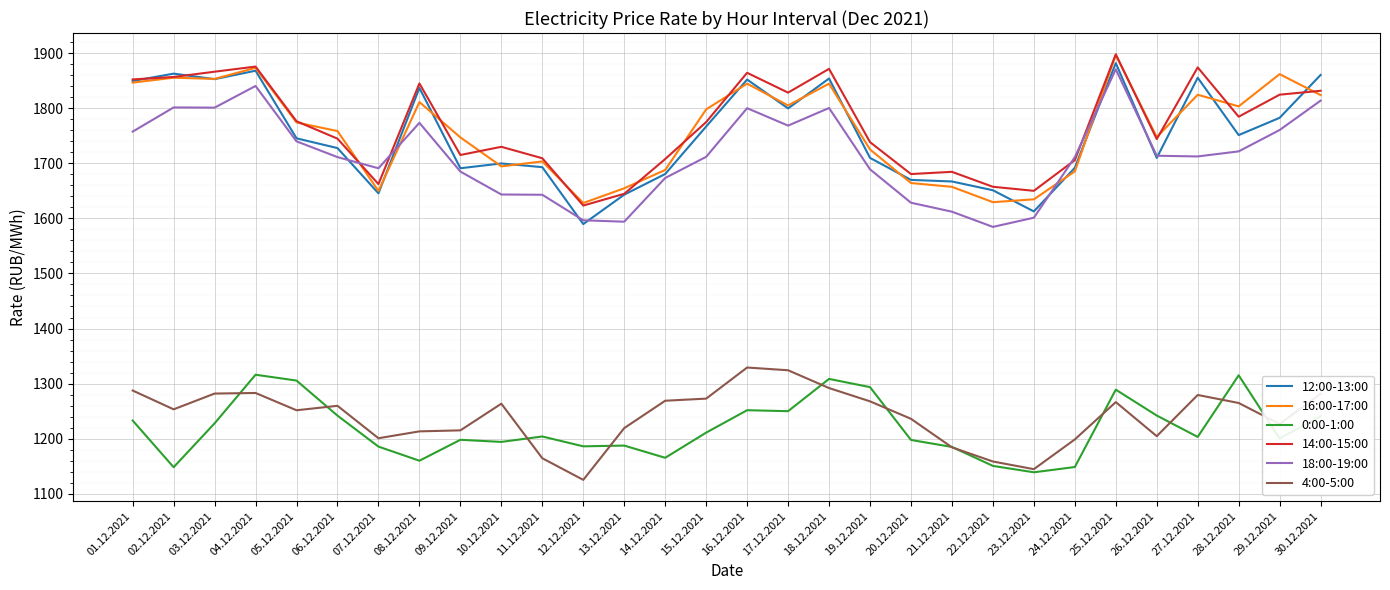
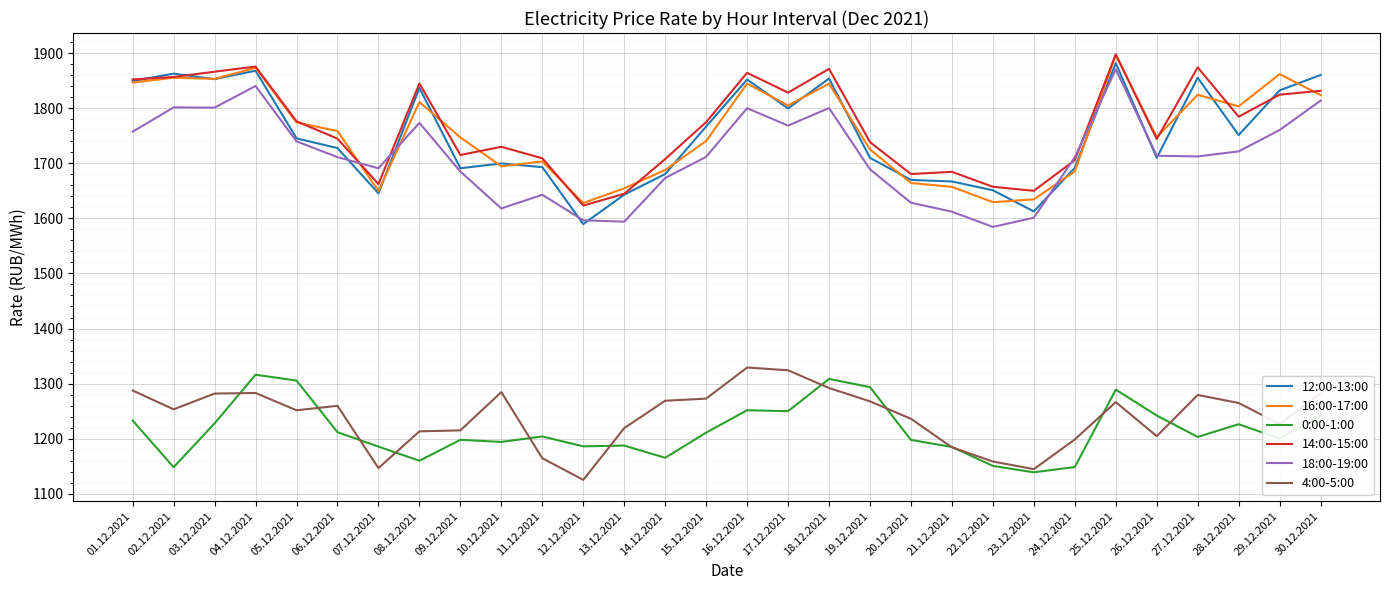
  {
    "12:00-13:00": {
      "02.12.2021": 1860,
      "04.12.2021": 1870,
      "05.12.2021": 1750,
      "06.12.2021": 1730,
      "08.12.2021": 1840,
      "09.12.2021": 1690,
      "10.12.2021": 1700,
      "11.12.2021": 1690,
      "12.12.2021": 1590,
      "14.12.2021": 1680,
      "15.12.2021": 1770,
      "16.12.2021": 1850,
      "17.12.2021": 1800,
      "18.12.2021": 1850,
      "19.12.2021": 1710,
      "20.12.2021": 1670,
      "21.12.2021": 1670,
      "22.12.2021": 1650,
      "23.12.2021": 1610,
      "24.12.2021": 1690,
      "25.12.2021": 1880,
      "27.12.2021": 1860,
      "28.12.2021": 1750,
-     "29.12.2021": 1780,
+     "29.12.2021": 1830,
      "30.12.2021": 1860
    },
    "16:00-17:00": {
      "06.12.2021": 1760,
      "08.12.2021": 1810,
      "09.12.2021": 1750,
      "10.12.2021": 1690,
      "11.12.2021": 1700,
      "13.12.2021": 1650,
      "14.12.2021": 1690,
-     "15.12.2021": 1800,
+     "15.12.2021": 1740,
      "16.12.2021": 1840,
      "17.12.2021": 1810,
      "18.12.2021": 1840,
      "19.12.2021": 1730,
      "20.12.2021": 1660,
      "21.12.2021": 1660,
      "22.12.2021": 1630,
      "23.12.2021": 1630,
      "24.12.2021": 1690,
      "27.12.2021": 1820,
      "28.12.2021": 1800,
      "29.12.2021": 1860,
      "30.12.2021": 1820
    },
    "0:00-1:00": {
      "01.12.2021": 1230,
      "02.12.2021": 1150,
      "03.12.2021": 1230,
      "04.12.2021": 1320,
      "05.12.2021": 1310,
-     "06.12.2021": 1240,
+     "06.12.2021": 1210,
      "07.12.2021": 1190,
      "08.12.2021": 1160,
      "09.12.2021": 1200,
      "10.12.2021": 1190,
      "11.12.2021": 1200,
      "12.12.2021": 1190,
      "13.12.2021": 1190,
      "14.12.2021": 1170,
      "15.12.2021": 1210,
      "16.12.2021": 1250,
      "17.12.2021": 1250,
      "18.12.2021": 1310,
      "19.12.2021": 1290,
      "20.12.2021": 1200,
      "22.12.2021": 1150,
      "23.12.2021": 1140,
      "24.12.2021": 1150,
      "25.12.2021": 1290,
      "26.12.2021": 1240,
      "27.12.2021": 1200,
-     "28.12.2021": 1320
+     "28.12.2021": 1230
    },
    "14:00-15:00": {
      "03.12.2021": 1870,
      "06.12.2021": 1740,
      "07.12.2021": 1660,
      "08.12.2021": 1850,
      "09.12.2021": 1720,
      "10.12.2021": 1730,
      "11.12.2021": 1710,
      "14.12.2021": 1710,
      "15.12.2021": 1770,
      "16.12.2021": 1860,
      "17.12.2021": 1830,
      "18.12.2021": 1870,
      "19.12.2021": 1740,
      "20.12.2021": 1680,
      "21.12.2021": 1680,
      "22.12.2021": 1660,
      "23.12.2021": 1650,
      "24.12.2021": 1710,
      "27.12.2021": 1870,
      "28.12.2021": 1780,
      "29.12.2021": 1820,
      "30.12.2021": 1830
    },
    "18:00-19:00": {
      "01.12.2021": 1760,
      "02.12.2021": 1800,
      "03.12.2021": 1800,
      "04.12.2021": 1840,
      "05.12.2021": 1740,
      "06.12.2021": 1710,
      "07.12.2021": 1690,
      "08.12.2021": 1770,
      "09.12.2021": 1690,
-     "10.12.2021": 1640,
+     "10.12.2021": 1620,
      "11.12.2021": 1640,
      "12.12.2021": 1600,
      "13.12.2021": 1590,
      "14.12.2021": 1670,
      "15.12.2021": 1710,
      "16.12.2021": 1800,
      "17.12.2021": 1770,
      "18.12.2021": 1800,
      "19.12.2021": 1690,
      "20.12.2021": 1630,
      "21.12.2021": 1610,
      "22.12.2021": 1580,
      "23.12.2021": 1600,
      "24.12.2021": 1710,
      "25.12.2021": 1870,
      "27.12.2021": 1710,
      "28.12.2021": 1720,
      "29.12.2021": 1760,
      "30.12.2021": 1810
    },
    "4:00-5:00": {
      "01.12.2021": 1290,
      "02.12.2021": 1250,
      "03.12.2021": 1280,
      "04.12.2021": 1280,
      "05.12.2021": 1250,
      "06.12.2021": 1260,
-     "07.12.2021": 1200,
+     "07.12.2021": 1150,
      "08.12.2021": 1210,
      "09.12.2021": 1220,
-     "10.12.2021": 1260,
+     "10.12.2021": 1280,
      "11.12.2021": 1160,
      "12.12.2021": 1130,
      "13.12.2021": 1220,
      "14.12.2021": 1270,
      "15.12.2021": 1270,
      "16.12.2021": 1330,
      "17.12.2021": 1320,
      "18.12.2021": 1290,
      "19.12.2021": 1270,
      "20.12.2021": 1240,
      "22.12.2021": 1160,
      "23.12.2021": 1140,
      "24.12.2021": 1200,
      "25.12.2021": 1270,
      "26.12.2021": 1200,
      "27.12.2021": 1280,
      "28.12.2021": 1260
    }
  }
